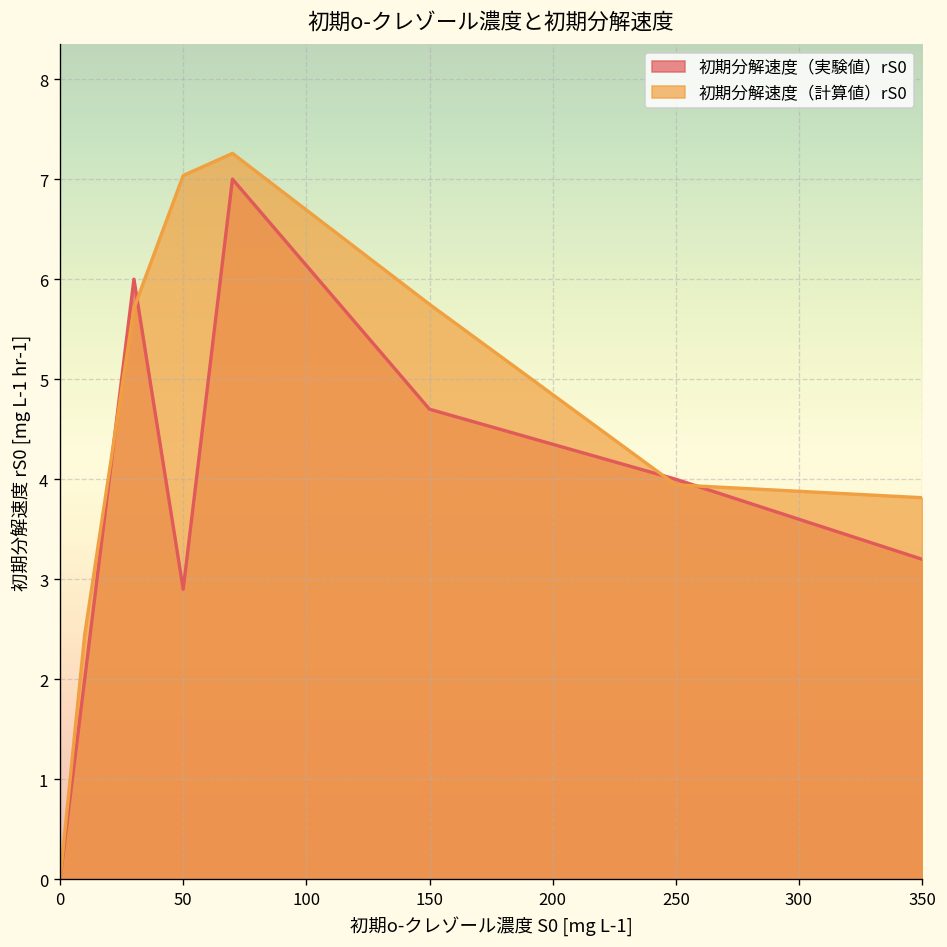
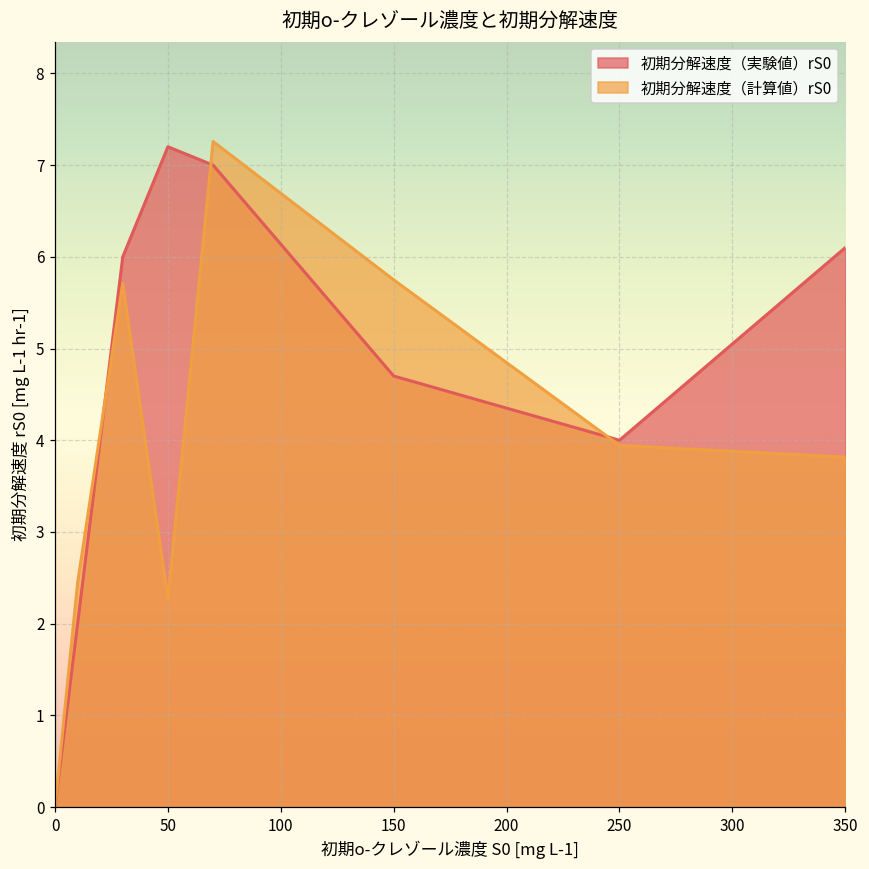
  {
    "初期分解速度（実験値）rS0": {
-     "50": 2.9,
+     "50": 7.2,
      "150": 4.7,
      "250": 4.0,
-     "350": 3.2
+     "350": 6.1
    },
    "初期分解速度（計算値）rS0": {
-     "50": 7.0,
+     "50": 2.3,
      "150": 5.7,
      "250": 3.9,
      "350": 3.8
    }
  }
